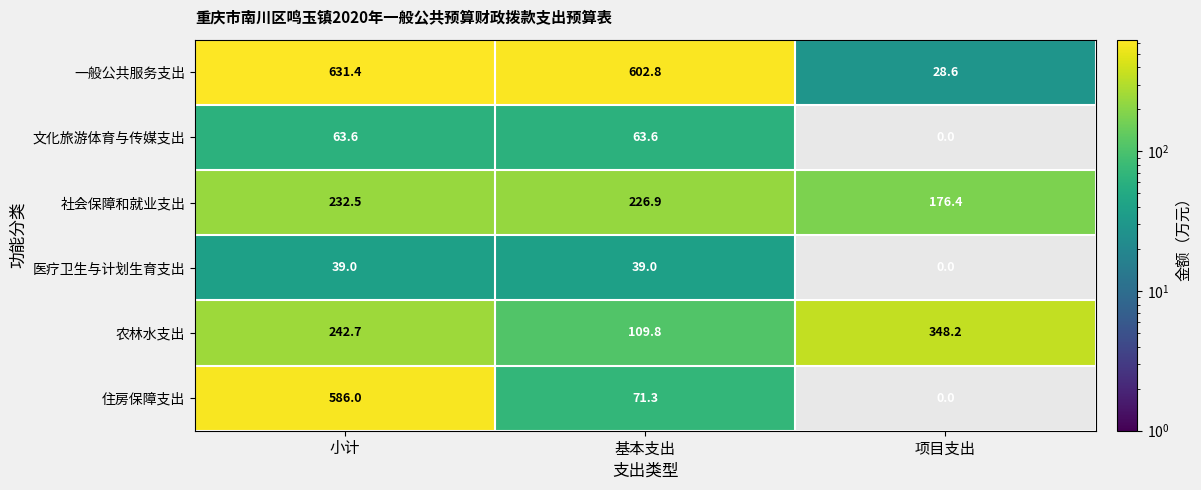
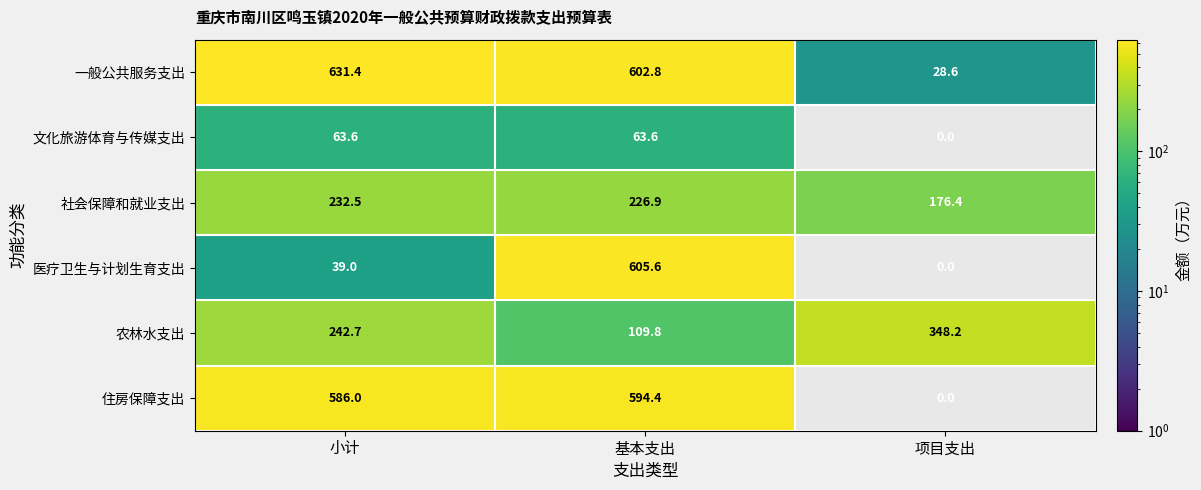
  {
    "一般公共服务支出": {
      "小计": 631.4,
      "基本支出": 602.8,
      "项目支出": 28.6
    },
    "文化旅游体育与传媒支出": {
      "小计": 63.6,
      "基本支出": 63.6
    },
    "社会保障和就业支出": {
      "小计": 232.5,
      "基本支出": 226.9,
      "项目支出": 176.4
    },
    "医疗卫生与计划生育支出": {
      "小计": 39.0,
-     "基本支出": 39.0
+     "基本支出": 605.6
    },
    "农林水支出": {
      "小计": 242.7,
      "基本支出": 109.8,
      "项目支出": 348.2
    },
    "住房保障支出": {
      "小计": 586.0,
-     "基本支出": 71.3
+     "基本支出": 594.4
    }
  }
